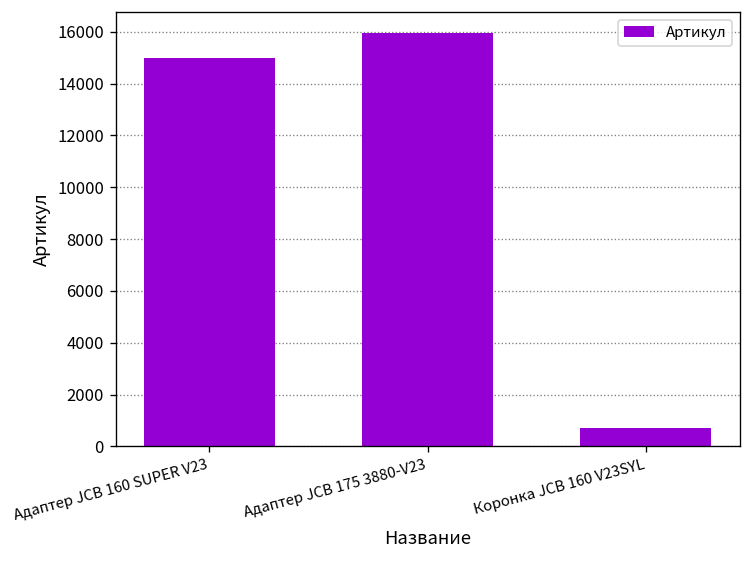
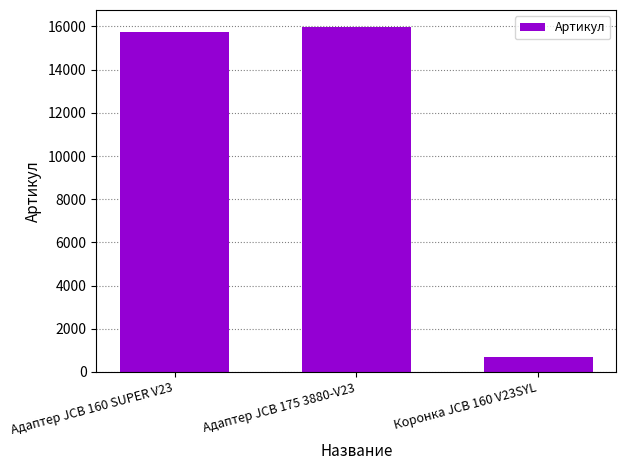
  {
-   "Адаптер JCB 160 SUPER V23": 15000,
+   "Адаптер JCB 160 SUPER V23": 15700,
    "Адаптер JCB 175 3880-V23": 16000,
    "Коронка JCB 160 V23SYL": 700
  }
